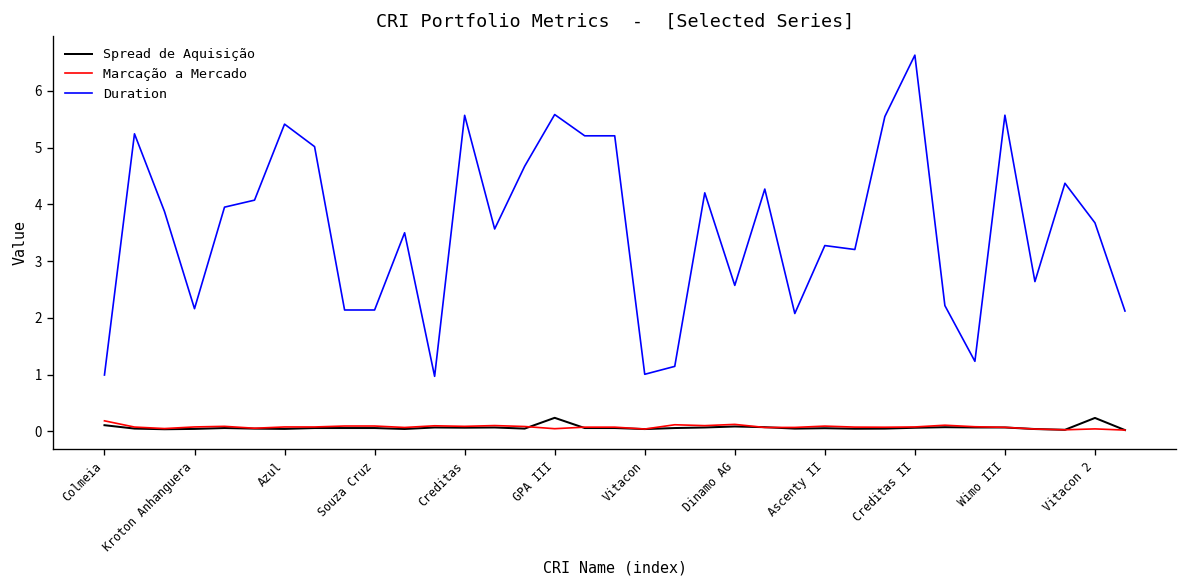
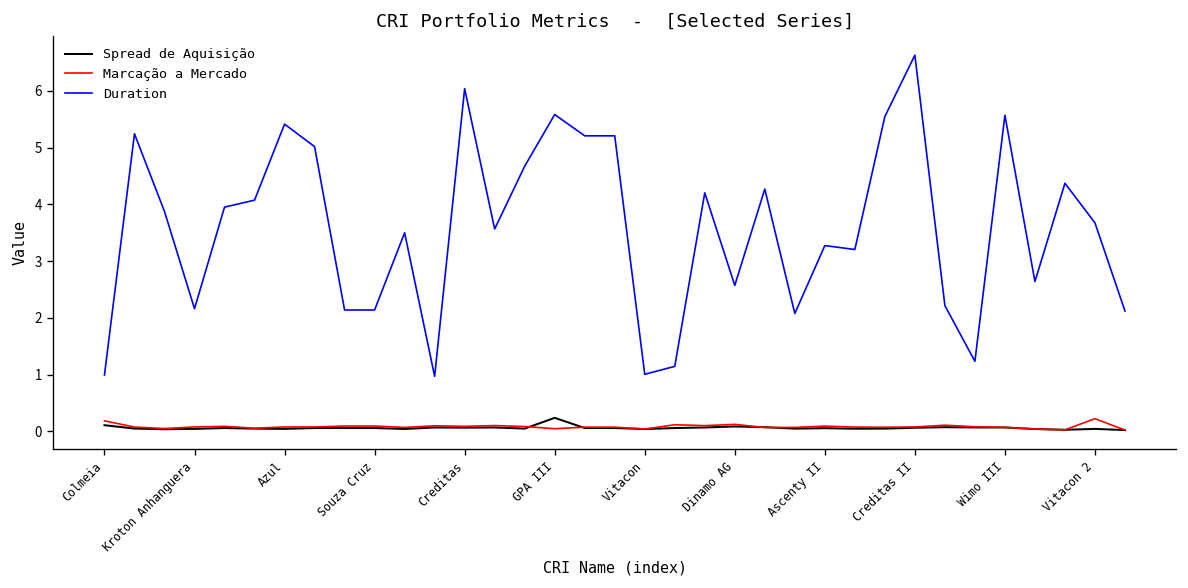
  {
    "Spread de Aquisição": {
      "Colmeia": 0.1,
      "GPA III": 0.2,
-     "Vitacon 2": 0.2
+     "Vitacon 2": 0.0
    },
    "Marcação a Mercado": {
      "Colmeia": 0.2,
      "GPA III": 0.0,
-     "Vitacon 2": 0.0
+     "Vitacon 2": 0.2
    },
    "Duration": {
      "Colmeia": 1.0,
      "Kroton Anhanguera": 2.2,
      "Azul": 5.4,
-     "Creditas": 5.6,
+     "Creditas": 6.0,
      "GPA III": 5.6,
      "Vitacon": 1.0,
      "Dinamo AG": 2.6,
      "Ascenty II": 3.3,
      "Creditas II": 6.6,
      "Wimo III": 5.6,
      "Vitacon 2": 3.7
    }
  }
